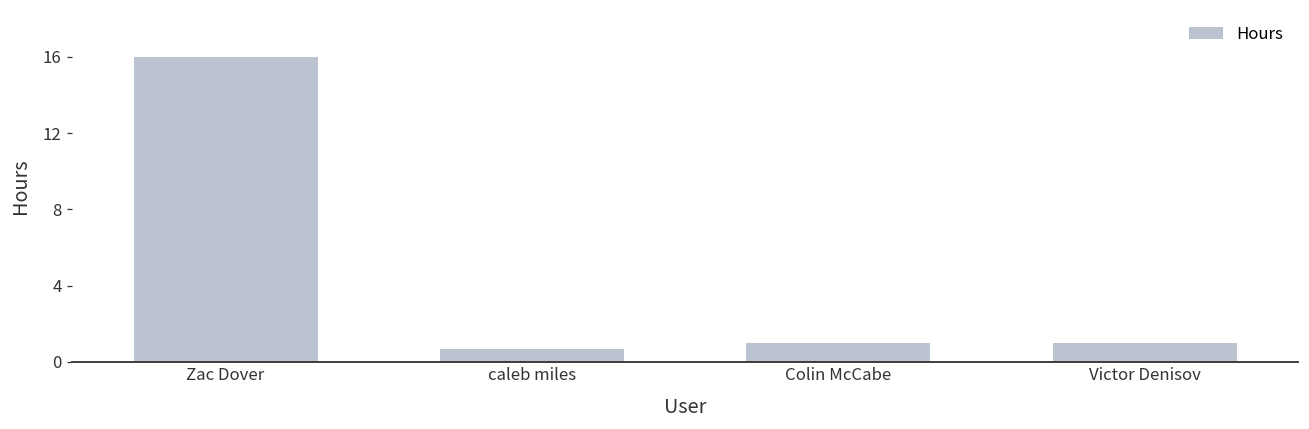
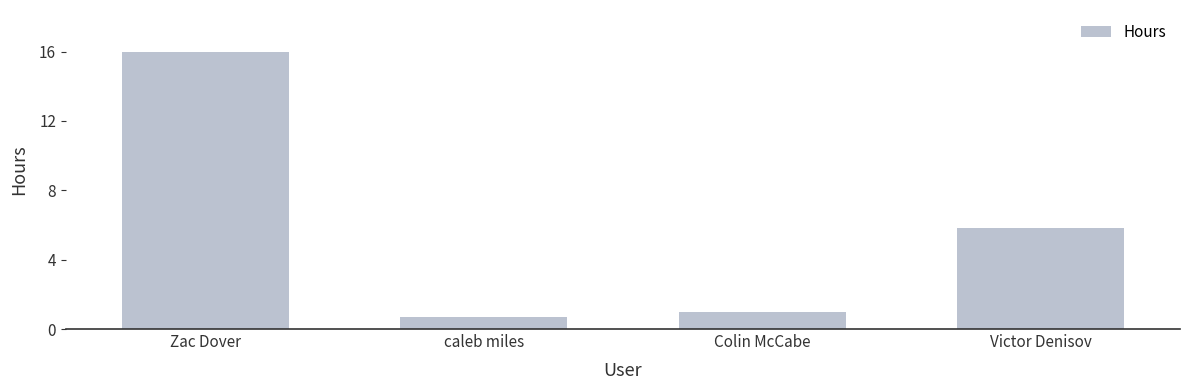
  {
    "Zac Dover": 16.0,
    "caleb miles": 0.7,
    "Colin McCabe": 1.0,
-   "Victor Denisov": 1.0
+   "Victor Denisov": 5.8
  }
